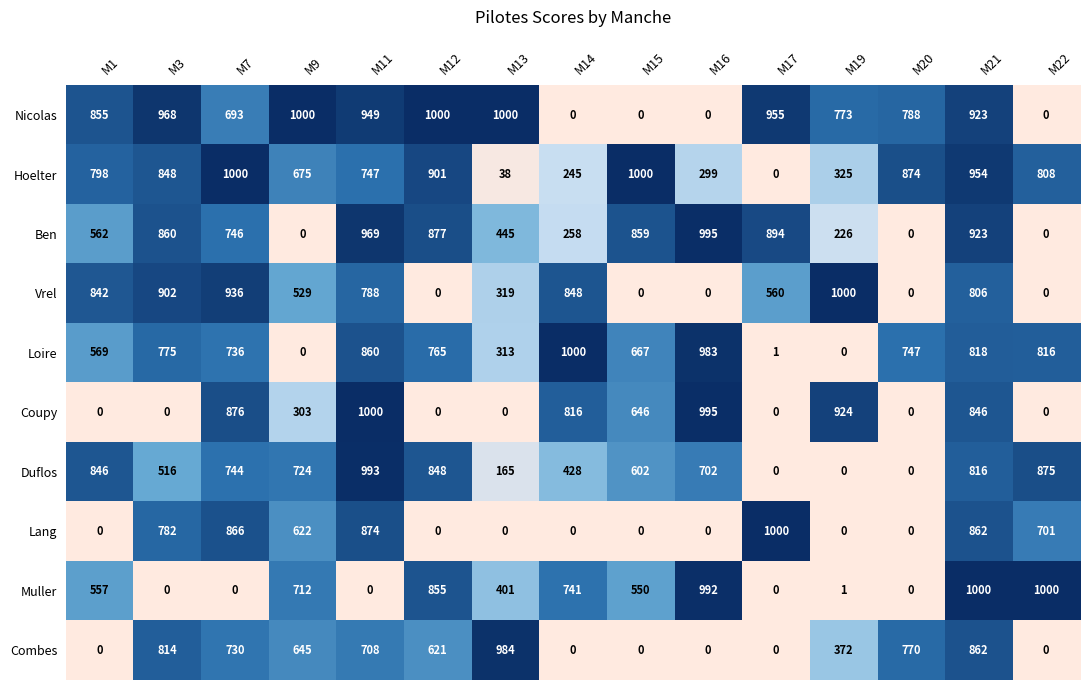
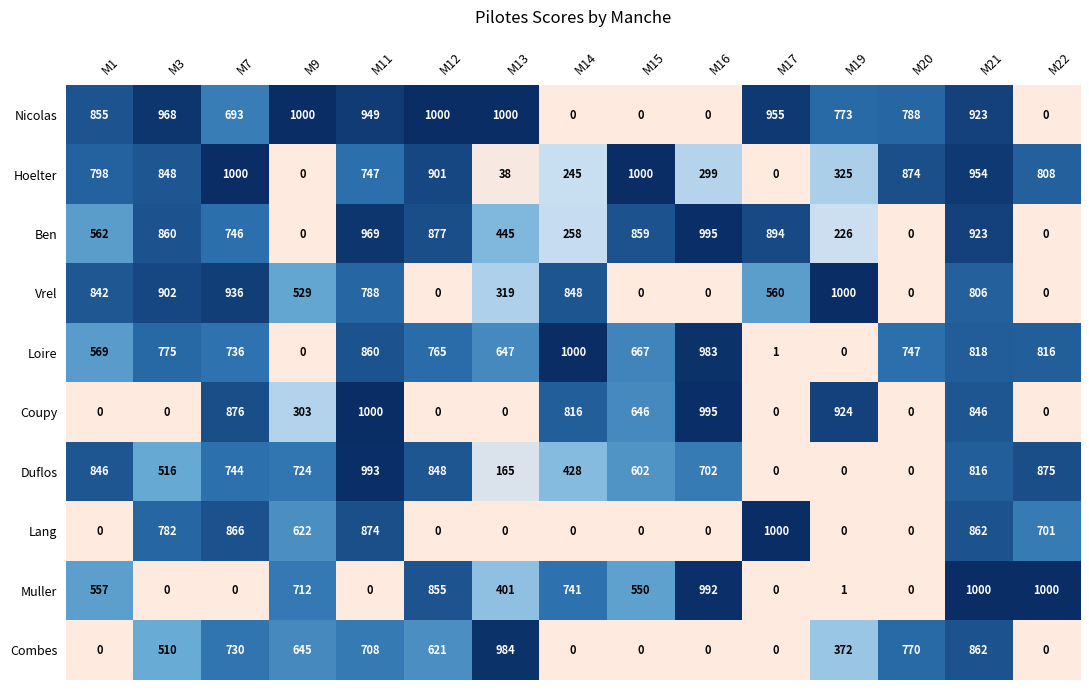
  {
    "Nicolas": {
      "M1": 855,
      "M3": 968,
      "M7": 693,
      "M9": 1000,
      "M11": 949,
      "M12": 1000,
      "M13": 1000,
      "M14": 0,
      "M15": 0,
      "M16": 0,
      "M17": 955,
      "M19": 773,
      "M20": 788,
      "M21": 923,
      "M22": 0
    },
    "Hoelter": {
      "M1": 798,
      "M3": 848,
      "M7": 1000,
-     "M9": 675,
+     "M9": 0,
      "M11": 747,
      "M12": 901,
      "M13": 38,
      "M14": 245,
      "M15": 1000,
      "M16": 299,
      "M17": 0,
      "M19": 325,
      "M20": 874,
      "M21": 954,
      "M22": 808
    },
    "Ben": {
      "M1": 562,
      "M3": 860,
      "M7": 746,
      "M9": 0,
      "M11": 969,
      "M12": 877,
      "M13": 445,
      "M14": 258,
      "M15": 859,
      "M16": 995,
      "M17": 894,
      "M19": 226,
      "M20": 0,
      "M21": 923,
      "M22": 0
    },
    "Vrel": {
      "M1": 842,
      "M3": 902,
      "M7": 936,
      "M9": 529,
      "M11": 788,
      "M12": 0,
      "M13": 319,
      "M14": 848,
      "M15": 0,
      "M16": 0,
      "M17": 560,
      "M19": 1000,
      "M20": 0,
      "M21": 806,
      "M22": 0
    },
    "Loire": {
      "M1": 569,
      "M3": 775,
      "M7": 736,
      "M9": 0,
      "M11": 860,
      "M12": 765,
-     "M13": 313,
+     "M13": 647,
      "M14": 1000,
      "M15": 667,
      "M16": 983,
      "M17": 1,
      "M19": 0,
      "M20": 747,
      "M21": 818,
      "M22": 816
    },
    "Coupy": {
      "M1": 0,
      "M3": 0,
      "M7": 876,
      "M9": 303,
      "M11": 1000,
      "M12": 0,
      "M13": 0,
      "M14": 816,
      "M15": 646,
      "M16": 995,
      "M17": 0,
      "M19": 924,
      "M20": 0,
      "M21": 846,
      "M22": 0
    },
    "Duflos": {
      "M1": 846,
      "M3": 516,
      "M7": 744,
      "M9": 724,
      "M11": 993,
      "M12": 848,
      "M13": 165,
      "M14": 428,
      "M15": 602,
      "M16": 702,
      "M17": 0,
      "M19": 0,
      "M20": 0,
      "M21": 816,
      "M22": 875
    },
    "Lang": {
      "M1": 0,
      "M3": 782,
      "M7": 866,
      "M9": 622,
      "M11": 874,
      "M12": 0,
      "M13": 0,
      "M14": 0,
      "M15": 0,
      "M16": 0,
      "M17": 1000,
      "M19": 0,
      "M20": 0,
      "M21": 862,
      "M22": 701
    },
    "Muller": {
      "M1": 557,
      "M3": 0,
      "M7": 0,
      "M9": 712,
      "M11": 0,
      "M12": 855,
      "M13": 401,
      "M14": 741,
      "M15": 550,
      "M16": 992,
      "M17": 0,
      "M19": 1,
      "M20": 0,
      "M21": 1000,
      "M22": 1000
    },
    "Combes": {
      "M1": 0,
-     "M3": 814,
+     "M3": 510,
      "M7": 730,
      "M9": 645,
      "M11": 708,
      "M12": 621,
      "M13": 984,
      "M14": 0,
      "M15": 0,
      "M16": 0,
      "M17": 0,
      "M19": 372,
      "M20": 770,
      "M21": 862,
      "M22": 0
    }
  }
